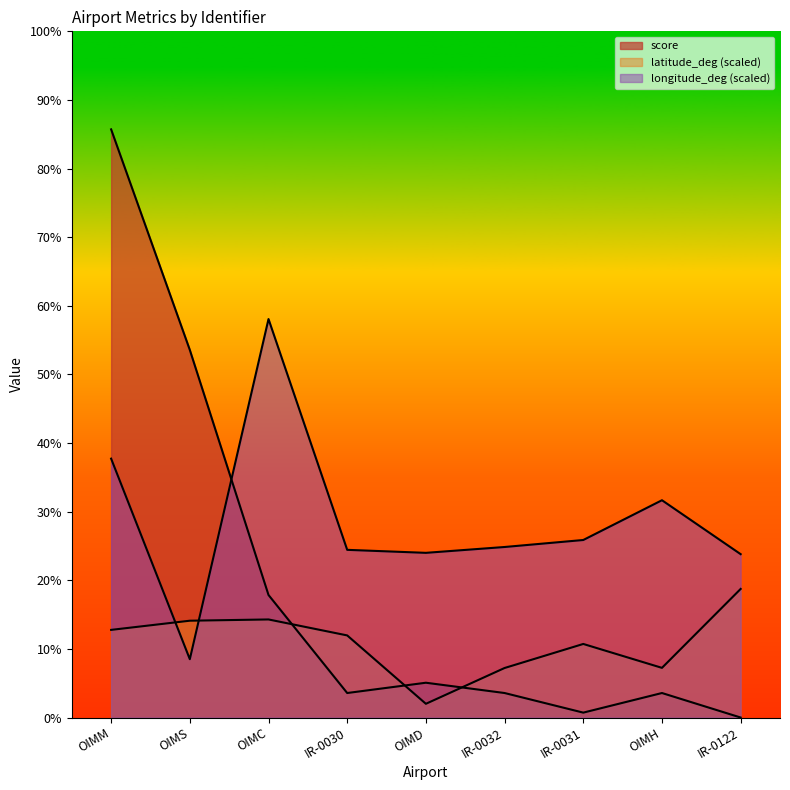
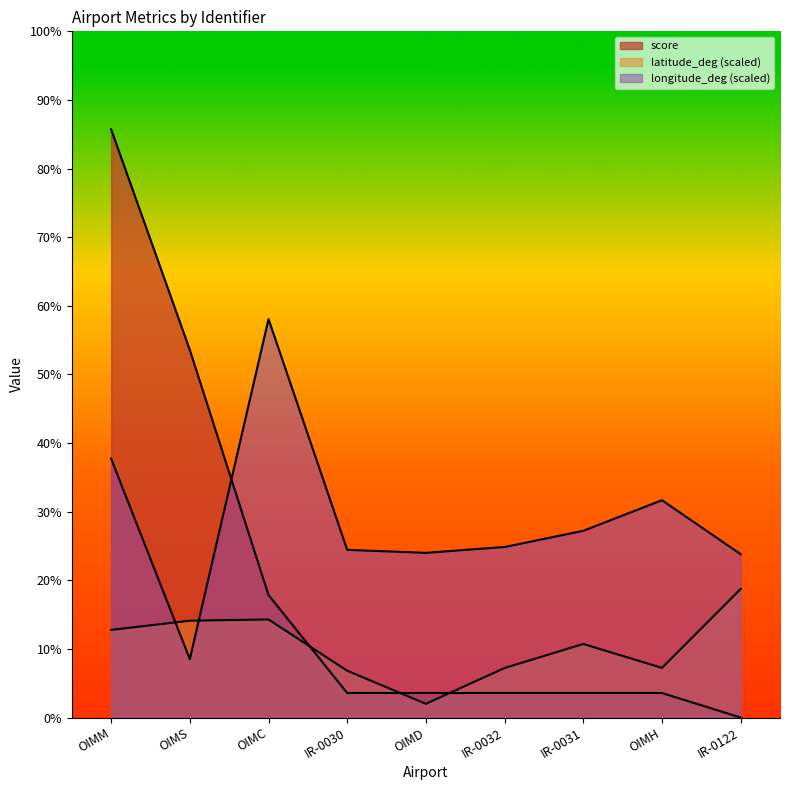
  {
    "score": {
      "OIMM": "86%",
      "OIMS": "54%",
      "OIMC": "18%",
      "IR-0030": "4%",
-     "OIMD": "5%",
+     "OIMD": "4%",
      "IR-0032": "4%",
-     "IR-0031": "1%",
+     "IR-0031": "4%",
      "OIMH": "4%",
      "IR-0122": "0%"
    },
    "latitude_deg (scaled)": {
      "OIMM": "13%",
      "OIMS": "14%",
      "OIMC": "14%",
-     "IR-0030": "12%",
+     "IR-0030": "7%",
      "OIMD": "2%",
      "IR-0032": "7%",
      "IR-0031": "11%",
      "OIMH": "7%",
      "IR-0122": "19%"
    },
    "longitude_deg (scaled)": {
      "OIMM": "38%",
      "OIMS": "9%",
      "OIMC": "58%",
      "IR-0030": "24%",
      "OIMD": "24%",
      "IR-0032": "25%",
-     "IR-0031": "26%",
+     "IR-0031": "27%",
      "OIMH": "32%",
      "IR-0122": "24%"
    }
  }
